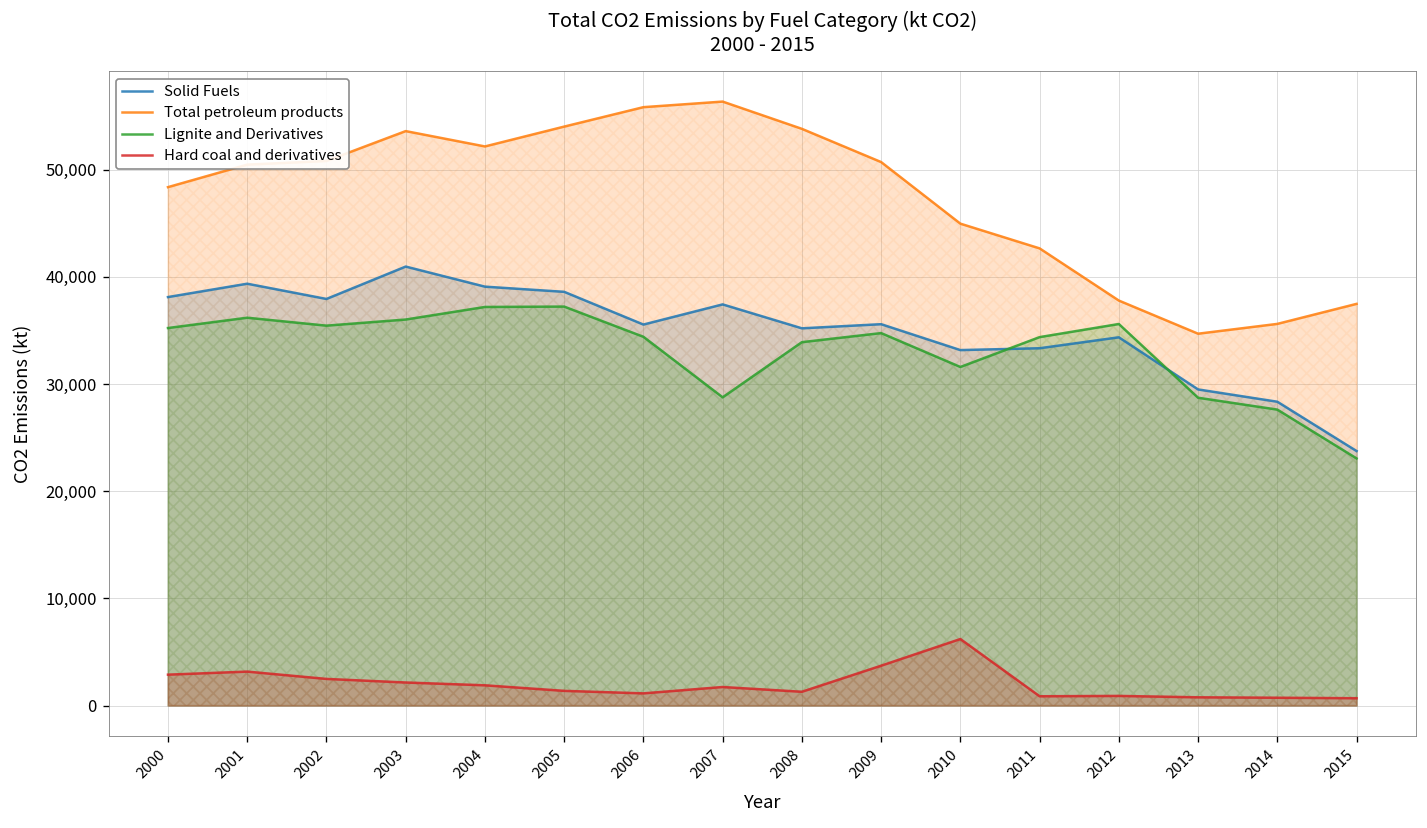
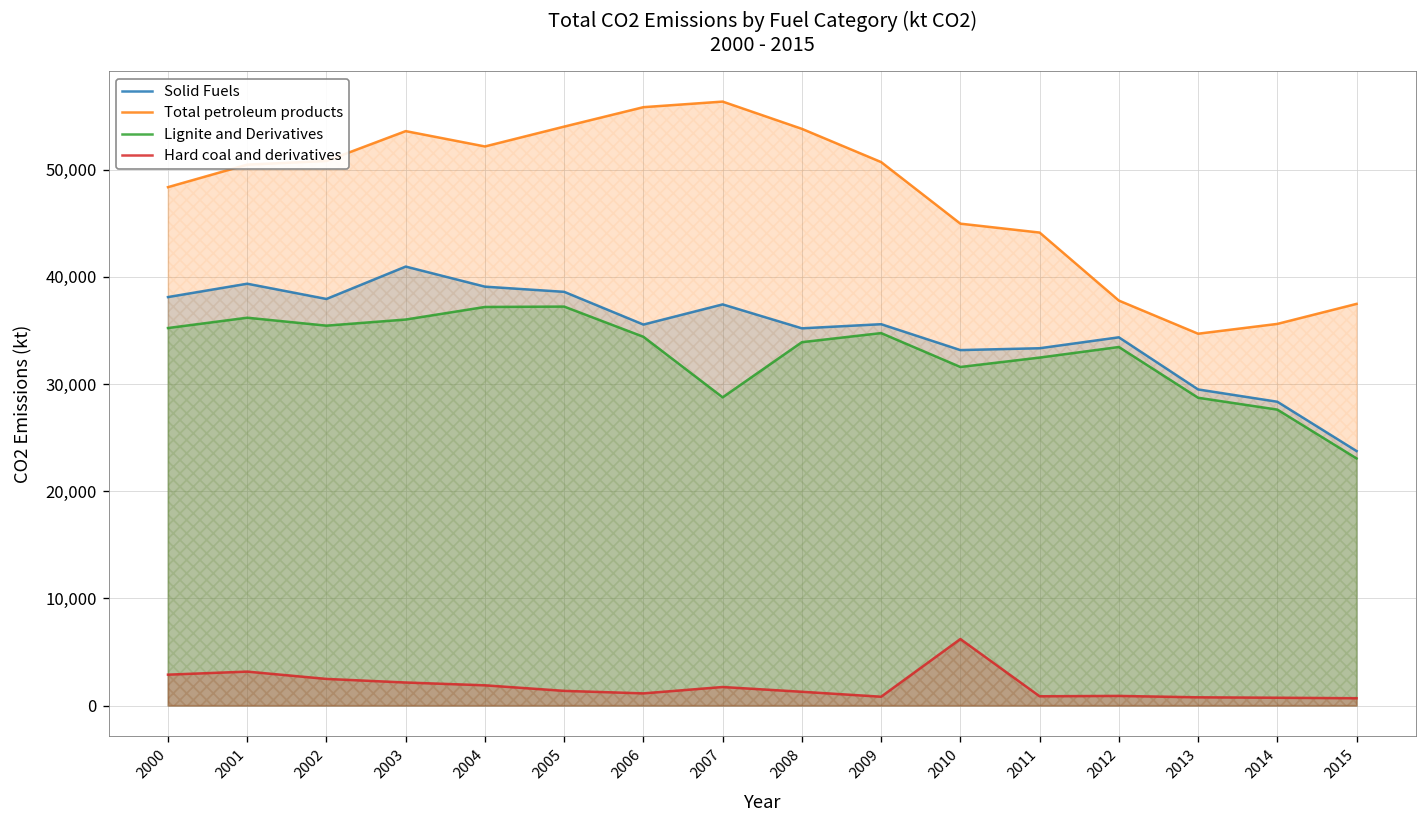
  {
    "Solid Fuels": {
      "2000": "38,000",
      "2001": "39,000",
      "2002": "38,000",
      "2003": "41,000",
      "2004": "39,000",
      "2005": "39,000",
      "2006": "36,000",
      "2007": "37,000",
      "2008": "35,000",
      "2009": "36,000",
      "2010": "33,000",
      "2011": "33,000",
      "2012": "34,000",
      "2013": "29,000",
      "2014": "28,000",
      "2015": "24,000"
    },
    "Total petroleum products": {
      "2000": "48,000",
      "2003": "54,000",
      "2004": "52,000",
      "2005": "54,000",
      "2006": "56,000",
      "2007": "56,000",
      "2008": "54,000",
      "2009": "51,000",
      "2010": "45,000",
-     "2011": "43,000",
+     "2011": "44,000",
      "2012": "38,000",
      "2013": "35,000",
      "2014": "36,000",
      "2015": "37,000"
    },
    "Lignite and Derivatives": {
      "2000": "35,000",
      "2001": "36,000",
      "2002": "35,000",
      "2003": "36,000",
      "2004": "37,000",
      "2005": "37,000",
      "2006": "34,000",
      "2007": "29,000",
      "2008": "34,000",
      "2009": "35,000",
      "2010": "32,000",
-     "2011": "34,000",
-     "2012": "36,000",
+     "2011": "32,000",
+     "2012": "33,000",
      "2013": "29,000",
      "2014": "28,000",
      "2015": "23,000"
    },
    "Hard coal and derivatives": {
      "2000": "3,000",
      "2001": "3,000",
      "2002": "2,000",
      "2003": "2,000",
      "2004": "2,000",
      "2005": "1,000",
      "2006": "1,000",
      "2007": "2,000",
      "2008": "1,000",
-     "2009": "4,000",
+     "2009": "1,000",
      "2010": "6,000",
      "2011": "1,000",
      "2012": "1,000",
      "2013": "1,000",
      "2014": "1,000",
      "2015": "1,000"
    }
  }
